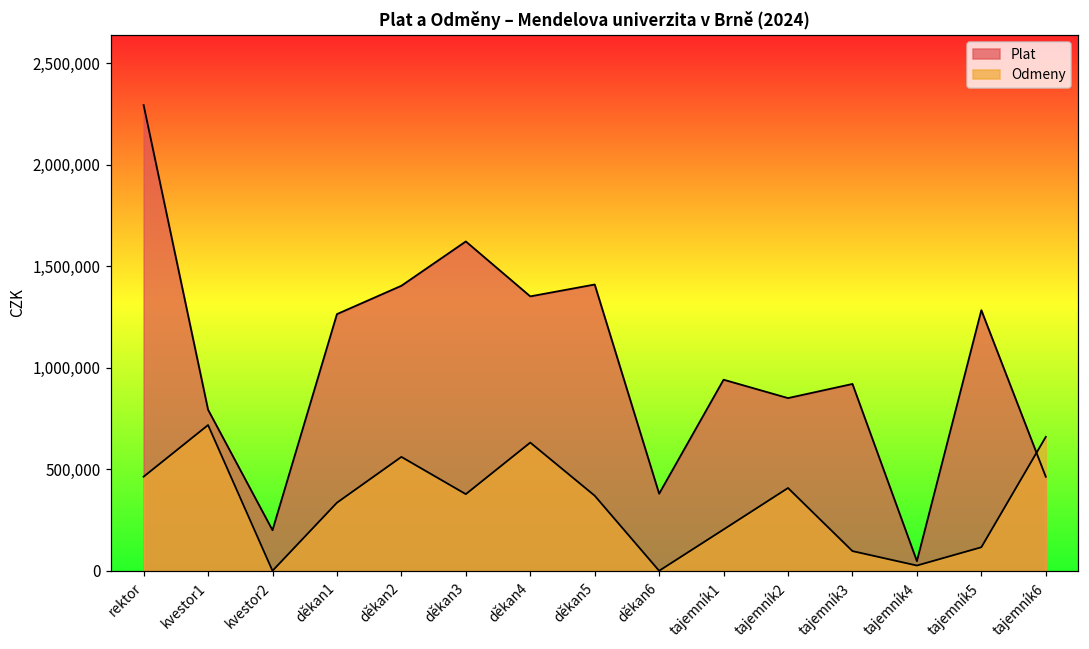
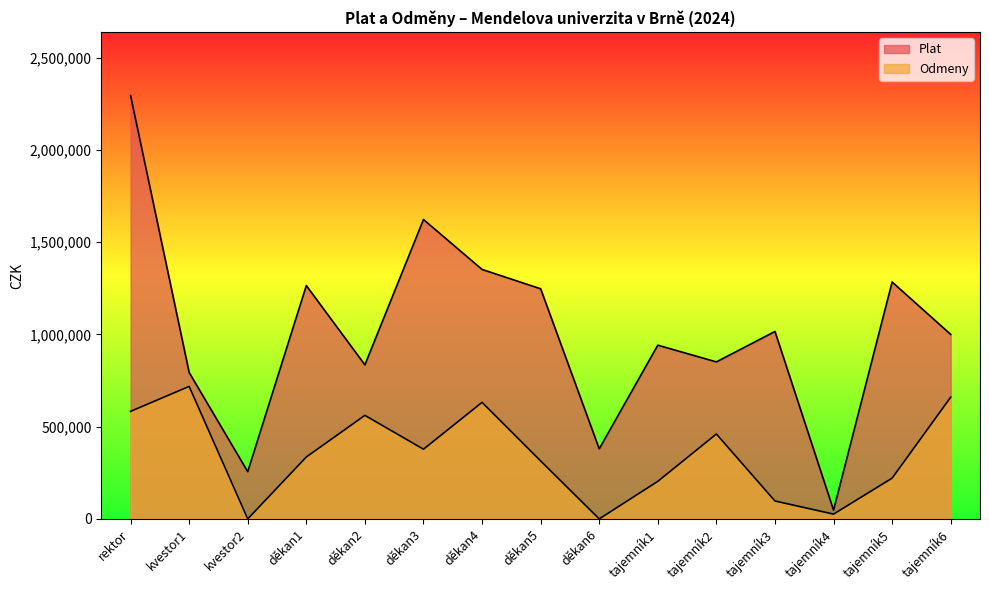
  {
    "Plat": {
      "rektor": "2,290,000",
      "kvestor1": "790,000",
-     "kvestor2": "200,000",
+     "kvestor2": "260,000",
      "děkan1": "1,260,000",
-     "děkan2": "1,400,000",
+     "děkan2": "830,000",
      "děkan3": "1,620,000",
      "děkan4": "1,350,000",
-     "děkan5": "1,410,000",
+     "děkan5": "1,250,000",
      "děkan6": "380,000",
      "tajemník1": "940,000",
      "tajemník2": "850,000",
-     "tajemník3": "920,000",
+     "tajemník3": "1,020,000",
      "tajemník4": "50,000",
      "tajemník5": "1,280,000",
-     "tajemník6": "460,000"
+     "tajemník6": "1,000,000"
    },
    "Odmeny": {
-     "rektor": "460,000",
+     "rektor": "580,000",
      "kvestor1": "720,000",
      "kvestor2": "0",
      "děkan1": "340,000",
      "děkan2": "560,000",
      "děkan3": "380,000",
      "děkan4": "630,000",
-     "děkan5": "370,000",
+     "děkan5": "310,000",
      "děkan6": "0",
      "tajemník1": "200,000",
-     "tajemník2": "410,000",
+     "tajemník2": "460,000",
      "tajemník3": "100,000",
      "tajemník4": "30,000",
-     "tajemník5": "120,000",
+     "tajemník5": "220,000",
      "tajemník6": "660,000"
    }
  }
